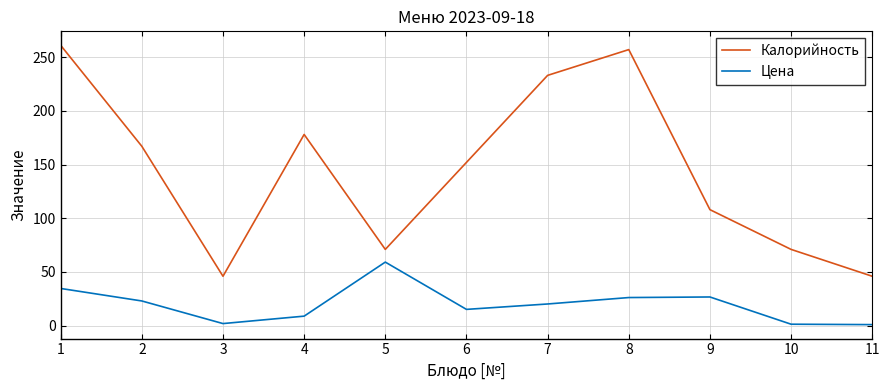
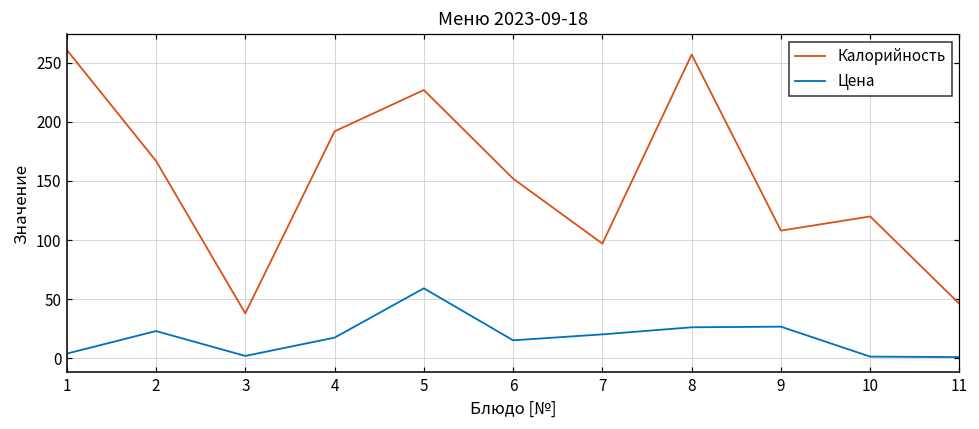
  {
    "Калорийность": {
      "1": 261,
      "2": 167,
-     "3": 46,
-     "4": 178,
-     "5": 71,
+     "3": 38,
+     "4": 192,
+     "5": 227,
      "6": 152,
-     "7": 233,
+     "7": 97,
      "8": 257,
      "9": 108,
-     "10": 71,
+     "10": 120,
      "11": 46
    },
    "Цена": {
-     "1": 35,
+     "1": 4,
      "2": 23,
      "3": 2,
-     "4": 9,
+     "4": 17,
      "5": 59,
      "6": 15,
      "7": 20,
      "8": 26,
      "9": 27,
      "10": 1,
      "11": 1
    }
  }
